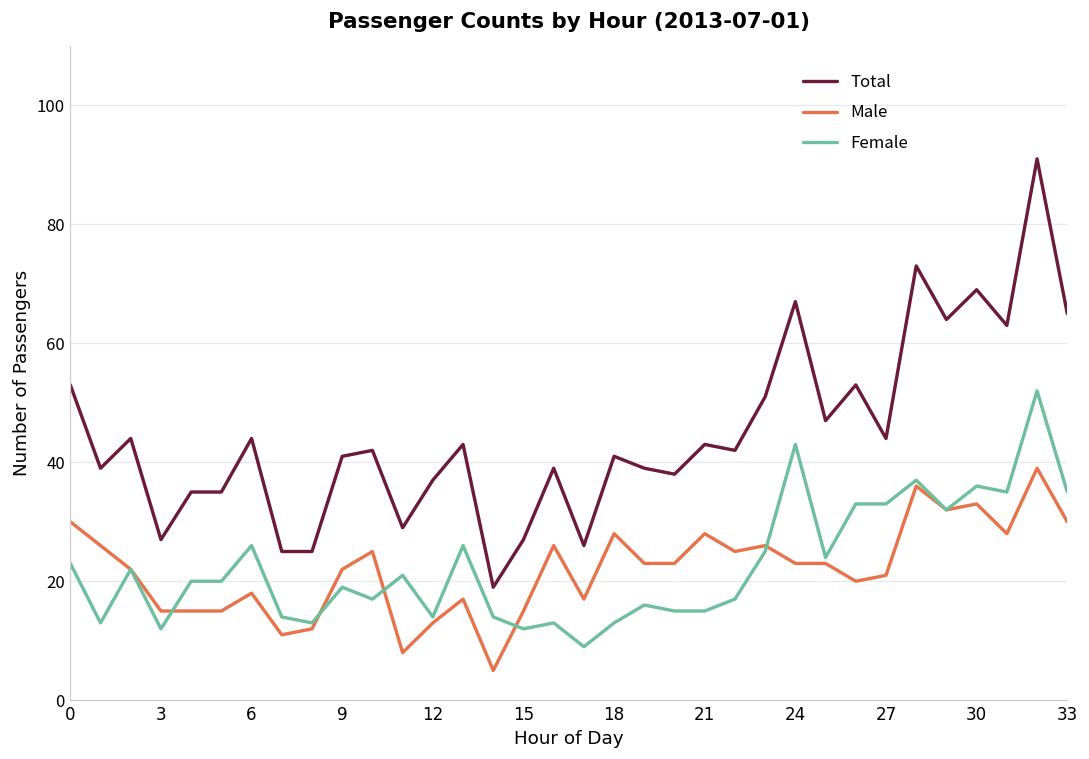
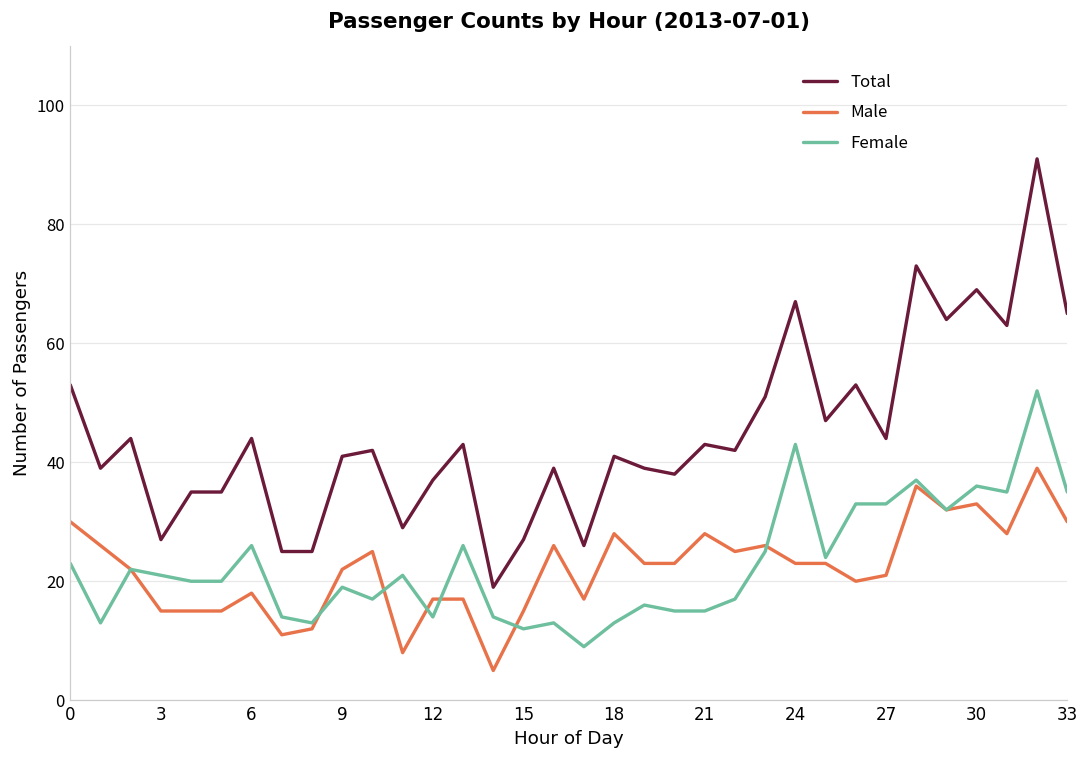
  {
    "Total": {
      "0": 53,
      "3": 27,
      "6": 44,
      "9": 41,
      "12": 37,
      "15": 27,
      "18": 41,
      "21": 43,
      "24": 67,
      "27": 44,
      "30": 69,
      "33": 65
    },
    "Male": {
      "0": 30,
      "3": 15,
      "6": 18,
      "9": 22,
-     "12": 13,
+     "12": 17,
      "15": 15,
      "18": 28,
      "21": 28,
      "24": 23,
      "27": 21,
      "30": 33,
      "33": 30
    },
    "Female": {
      "0": 23,
-     "3": 12,
+     "3": 21,
      "6": 26,
      "9": 19,
      "12": 14,
      "15": 12,
      "18": 13,
      "21": 15,
      "24": 43,
      "27": 33,
      "30": 36,
      "33": 35
    }
  }
